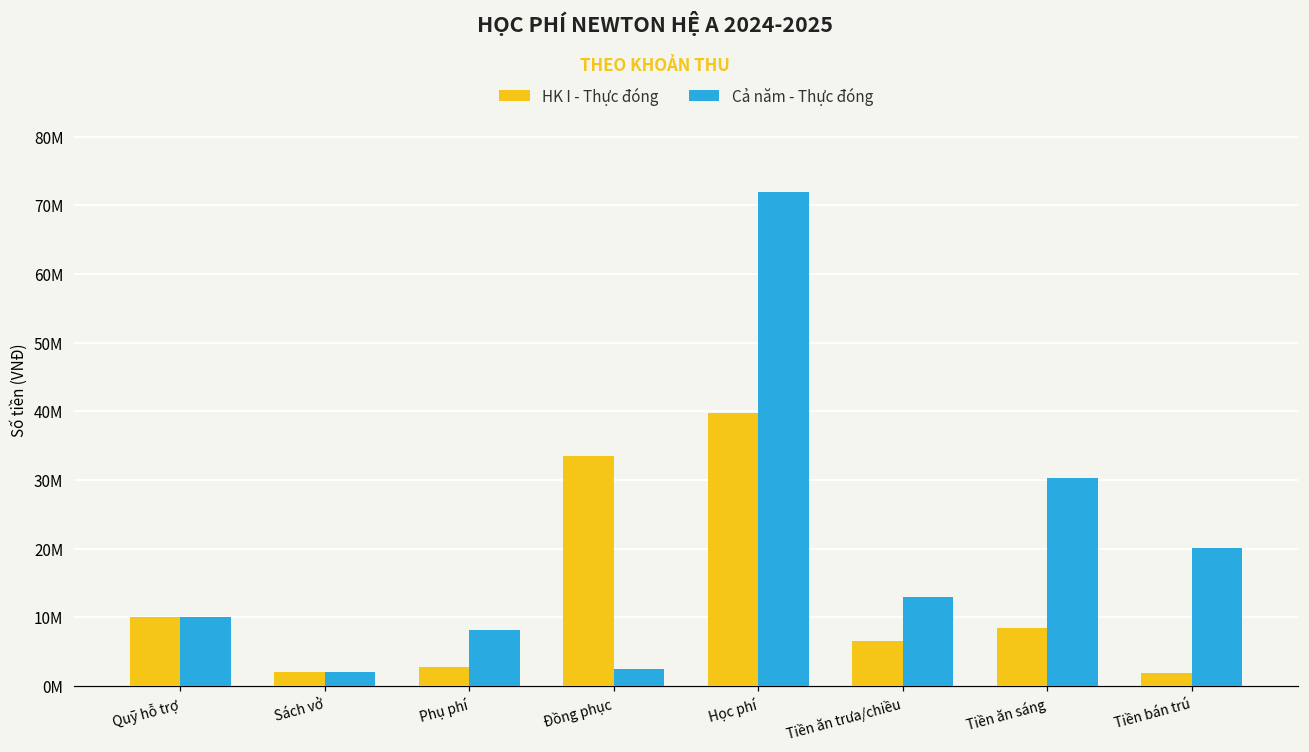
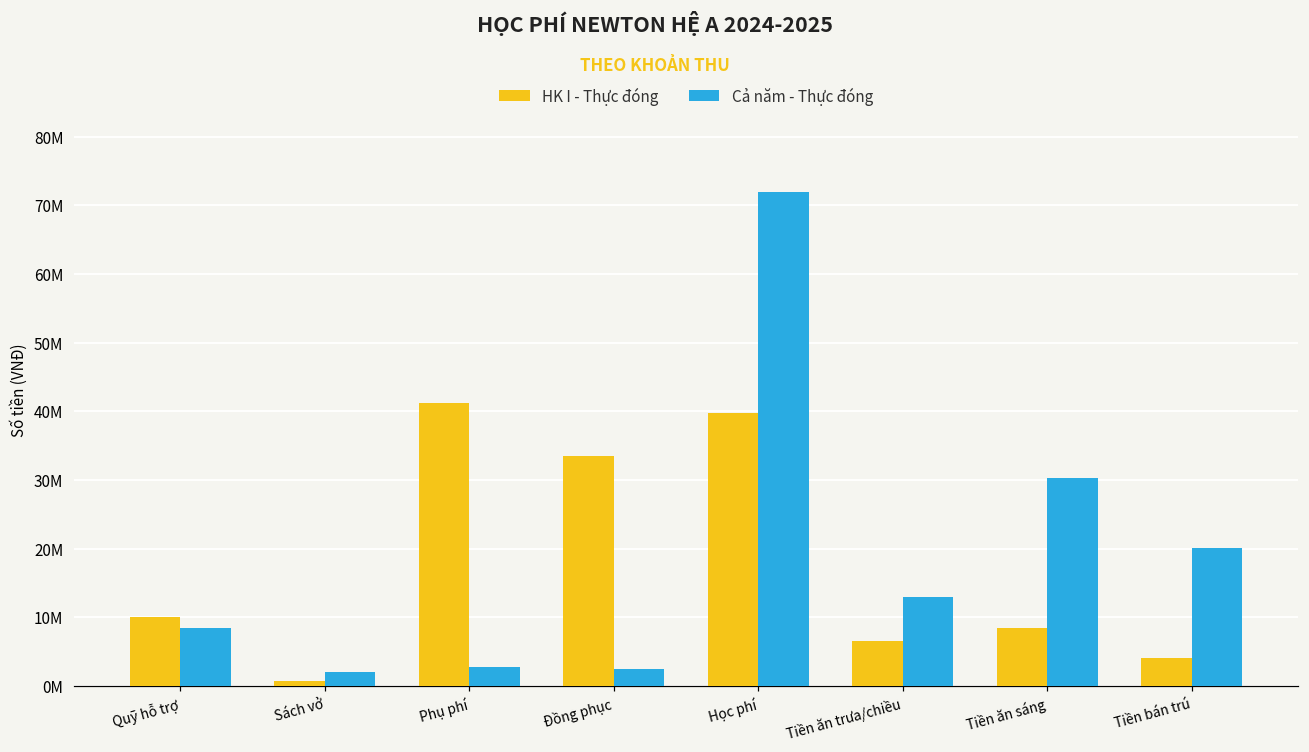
  {
    "HK I - Thực đóng": {
      "Quỹ hỗ trợ": 10000000,
-     "Sách vở": 2000000,
-     "Phụ phí": 3000000,
+     "Sách vở": 1000000,
+     "Phụ phí": 41000000,
      "Đồng phục": 34000000,
      "Học phí": 40000000,
      "Tiền ăn trưa/chiều": 7000000,
      "Tiền ăn sáng": 8000000,
-     "Tiền bán trú": 2000000
+     "Tiền bán trú": 4000000
    },
    "Cả năm - Thực đóng": {
-     "Quỹ hỗ trợ": 10000000,
+     "Quỹ hỗ trợ": 8000000,
      "Sách vở": 2000000,
-     "Phụ phí": 8000000,
+     "Phụ phí": 3000000,
      "Đồng phục": 3000000,
      "Học phí": 72000000,
      "Tiền ăn trưa/chiều": 13000000,
      "Tiền ăn sáng": 30000000,
      "Tiền bán trú": 20000000
    }
  }
